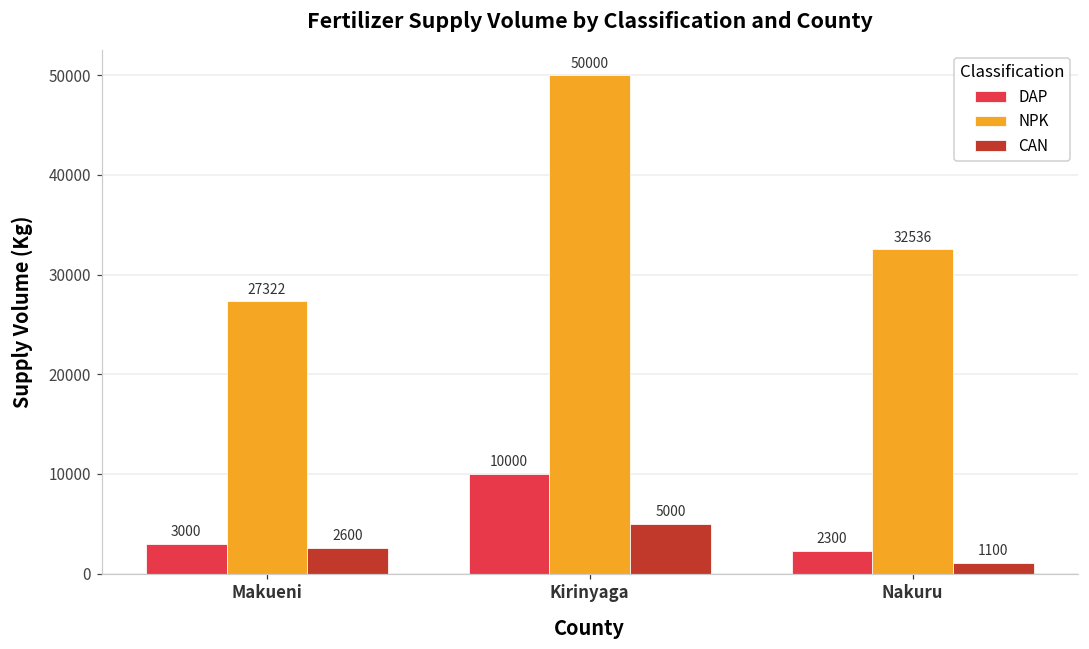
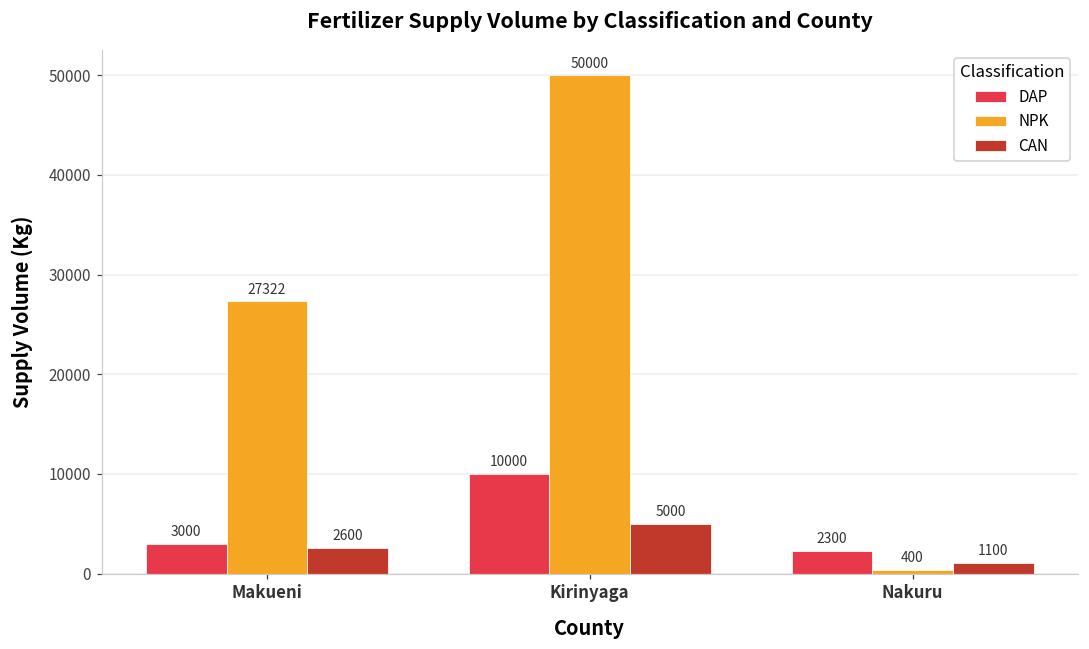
  {
    "NPK": {
      "Makueni": 27322,
      "Kirinyaga": 50000,
-     "Nakuru": 32536
+     "Nakuru": 400
    }
  }
